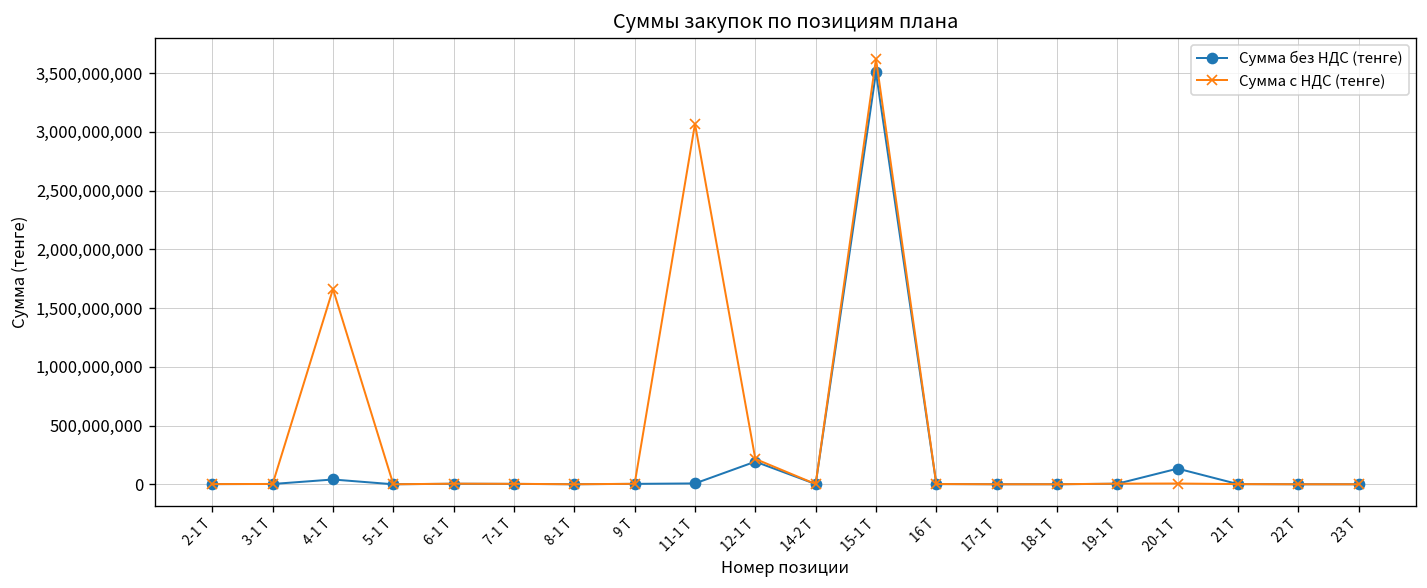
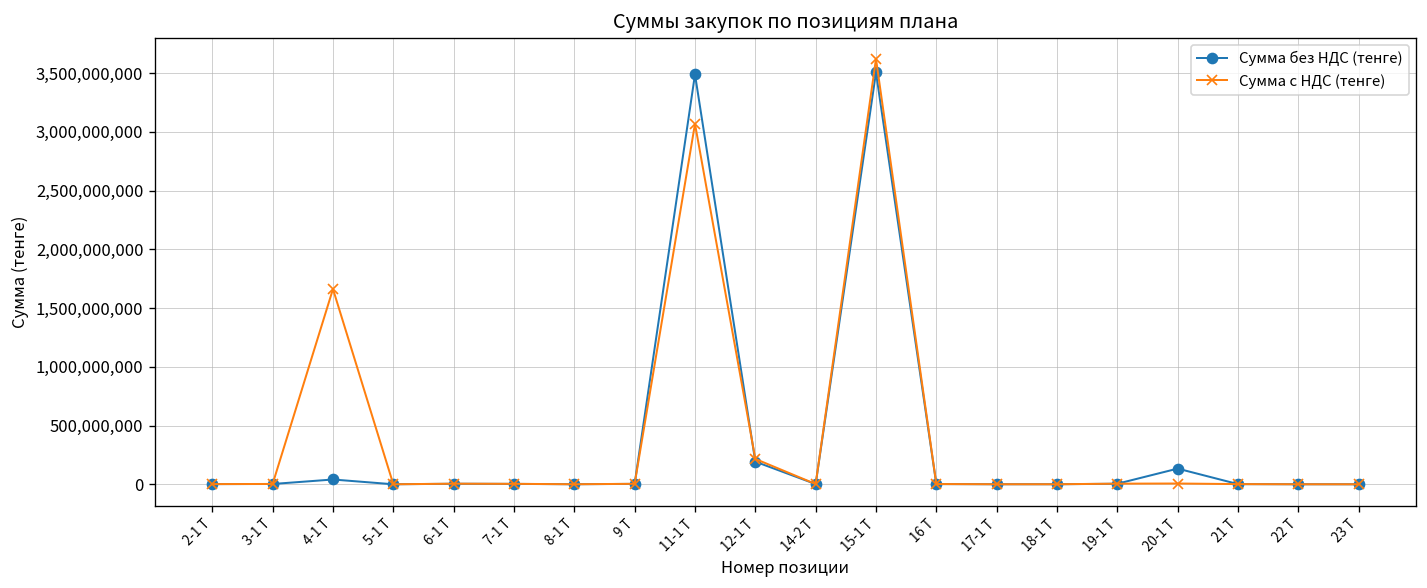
  {
    "Сумма без НДС (тенге)": {
      "4-1 Т": "0",
-     "11-1 Т": "0",
+     "11-1 Т": "3,500,000,000",
      "15-1 Т": "3,500,000,000",
      "20-1 Т": "100,000,000"
    },
    "Сумма с НДС (тенге)": {
      "4-1 Т": "1,700,000,000",
      "11-1 Т": "3,100,000,000",
      "15-1 Т": "3,600,000,000",
      "20-1 Т": "0"
    }
  }
